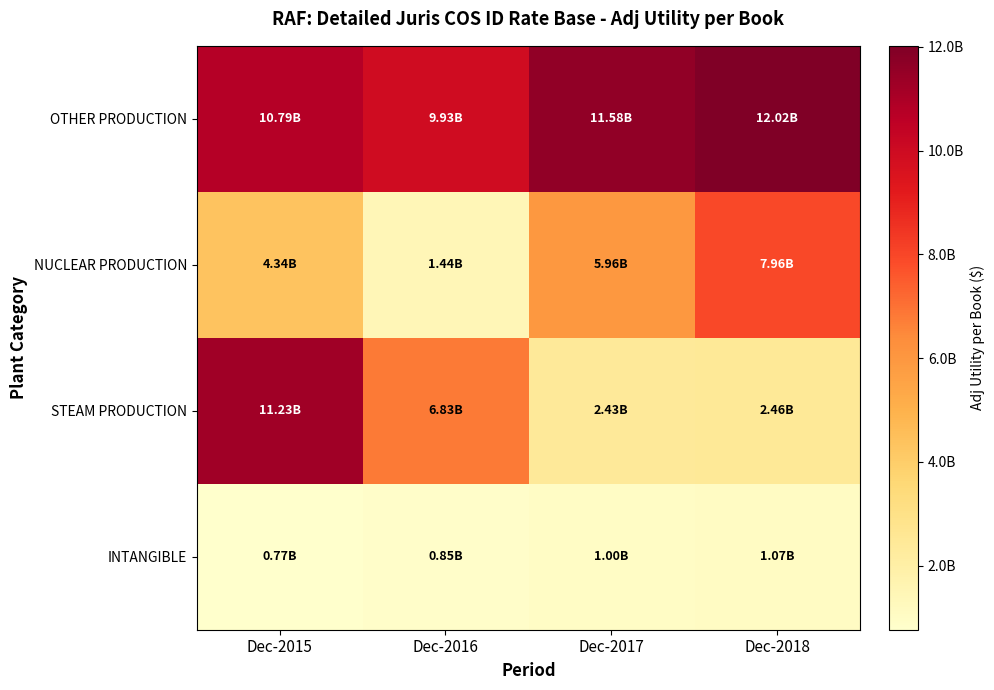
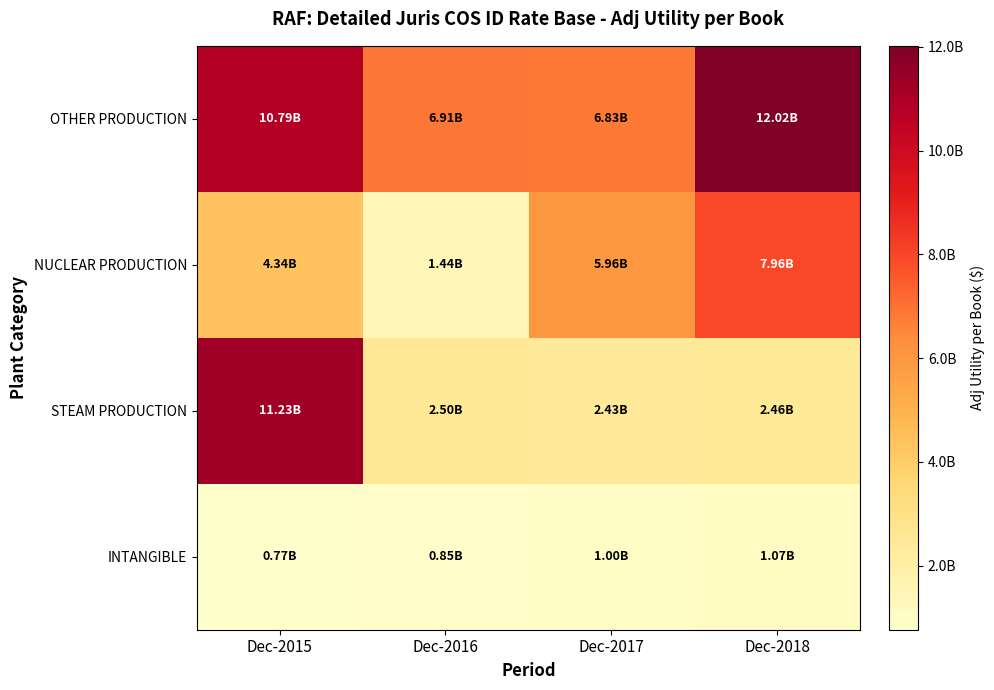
  {
    "OTHER PRODUCTION": {
      "Dec-2015": "10.79B",
-     "Dec-2016": "9.93B",
-     "Dec-2017": "11.58B",
+     "Dec-2016": "6.91B",
+     "Dec-2017": "6.83B",
      "Dec-2018": "12.02B"
    },
    "NUCLEAR PRODUCTION": {
      "Dec-2015": "4.34B",
      "Dec-2016": "1.44B",
      "Dec-2017": "5.96B",
      "Dec-2018": "7.96B"
    },
    "STEAM PRODUCTION": {
      "Dec-2015": "11.23B",
-     "Dec-2016": "6.83B",
+     "Dec-2016": "2.50B",
      "Dec-2017": "2.43B",
      "Dec-2018": "2.46B"
    },
    "INTANGIBLE": {
      "Dec-2015": "0.77B",
      "Dec-2016": "0.85B",
      "Dec-2017": "1.00B",
      "Dec-2018": "1.07B"
    }
  }
